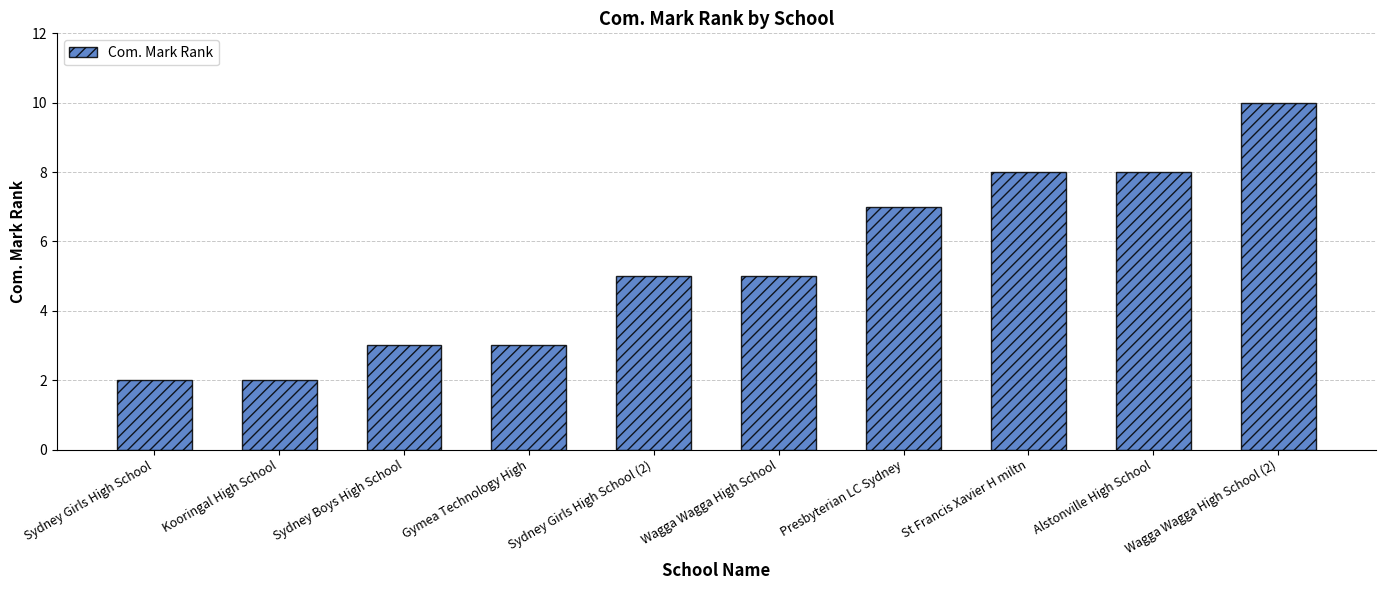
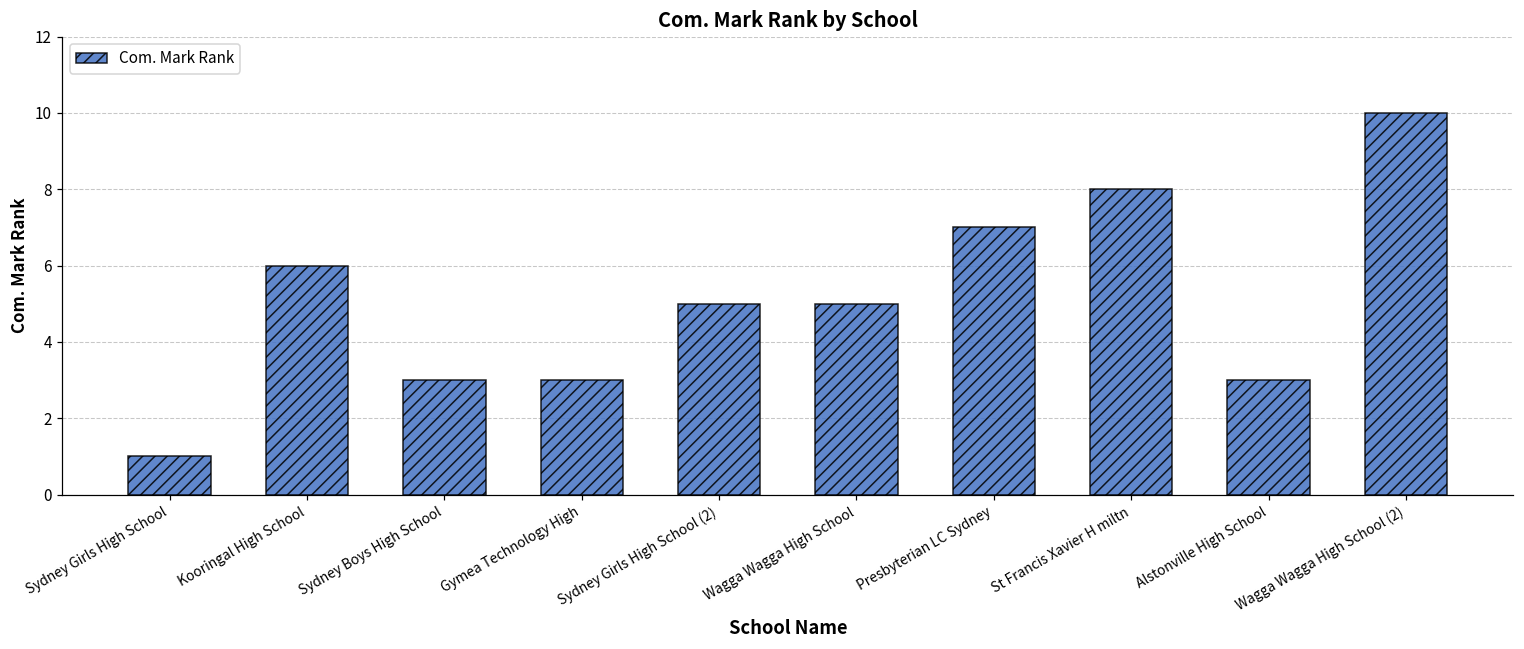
  {
-   "Sydney Girls High School": 2,
-   "Kooringal High School": 2,
+   "Sydney Girls High School": 1,
+   "Kooringal High School": 6,
    "Sydney Boys High School": 3,
    "Gymea Technology High": 3,
    "Sydney Girls High School (2)": 5,
    "Wagga Wagga High School": 5,
    "Presbyterian LC Sydney": 7,
    "St Francis Xavier H miltn": 8,
-   "Alstonville High School": 8,
+   "Alstonville High School": 3,
    "Wagga Wagga High School (2)": 10
  }
